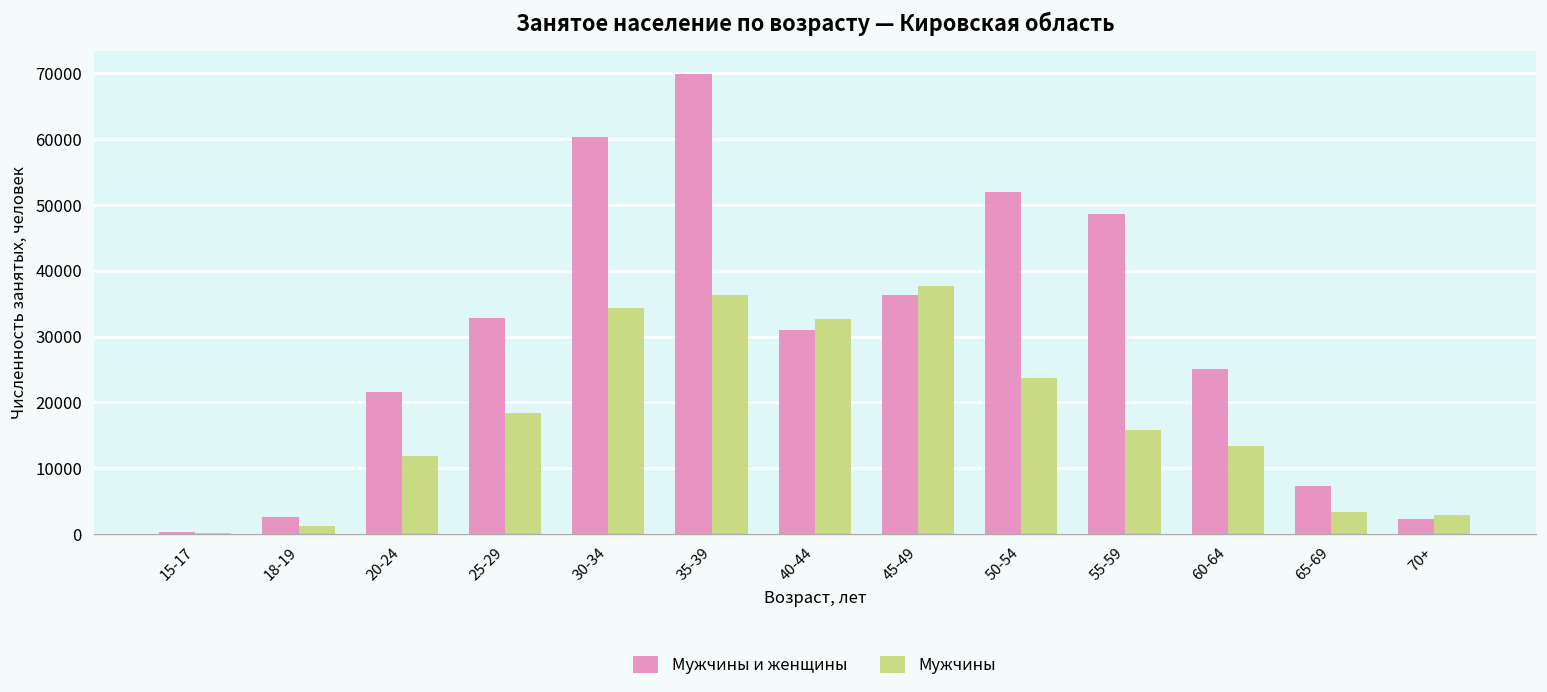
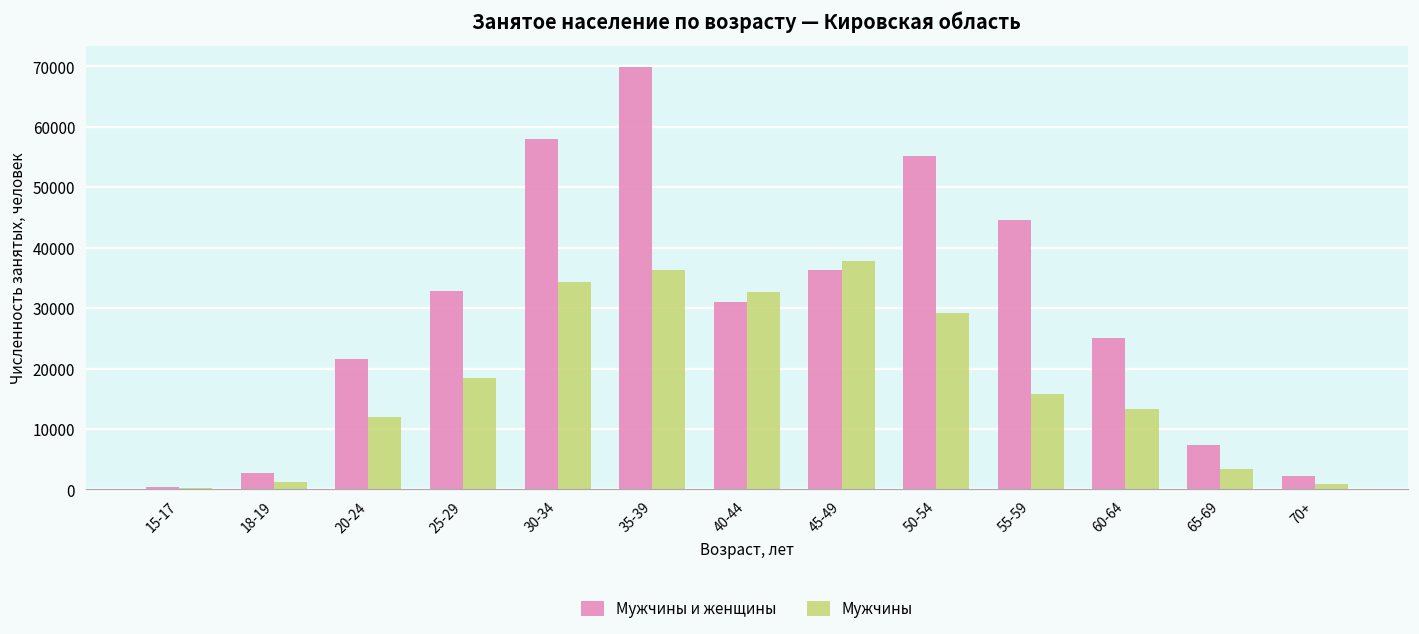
  {
    "Мужчины и женщины": {
      "18-19": 3000,
      "20-24": 22000,
      "25-29": 33000,
-     "30-34": 60000,
+     "30-34": 58000,
      "35-39": 70000,
      "40-44": 31000,
      "45-49": 36000,
-     "50-54": 52000,
-     "55-59": 49000,
+     "50-54": 55000,
+     "55-59": 45000,
      "60-64": 25000,
      "65-69": 7000,
      "70+": 2000
    },
    "Мужчины": {
      "18-19": 1000,
      "20-24": 12000,
      "25-29": 18000,
      "30-34": 34000,
      "35-39": 36000,
      "40-44": 33000,
      "45-49": 38000,
-     "50-54": 24000,
+     "50-54": 29000,
      "55-59": 16000,
      "60-64": 13000,
      "65-69": 3000,
-     "70+": 3000
+     "70+": 1000
    }
  }
